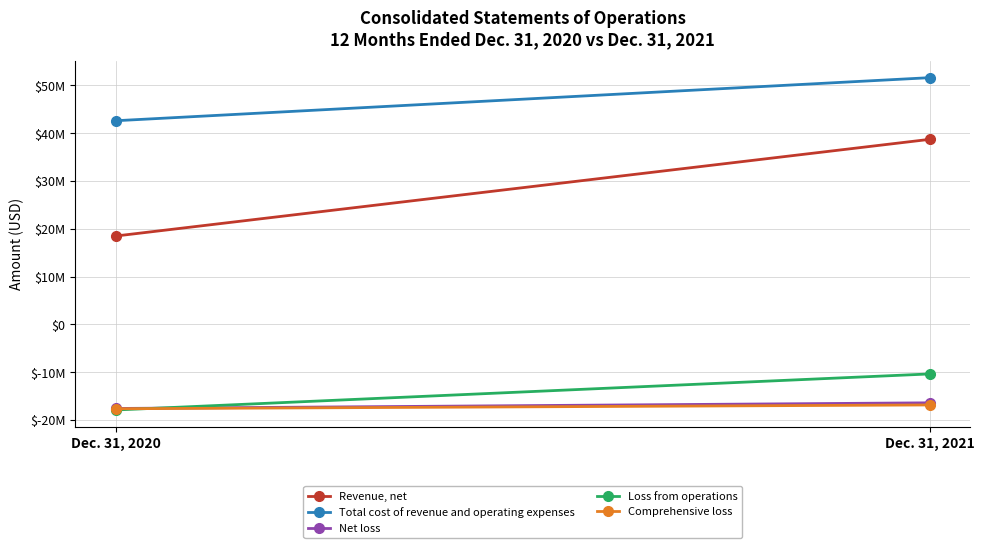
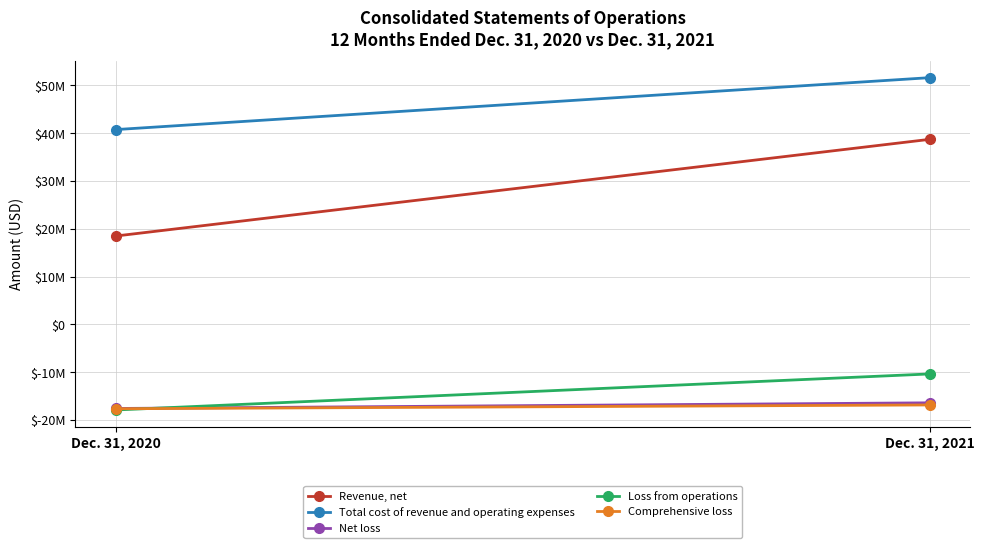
  {
    "Revenue, net": {
      "Dec. 31, 2020": "$19000000",
      "Dec. 31, 2021": "$39000000"
    },
    "Total cost of revenue and operating expenses": {
-     "Dec. 31, 2020": "$43000000",
+     "Dec. 31, 2020": "$41000000",
      "Dec. 31, 2021": "$52000000"
    },
    "Loss from operations": {
      "Dec. 31, 2021": "$-10000000"
    }
  }
